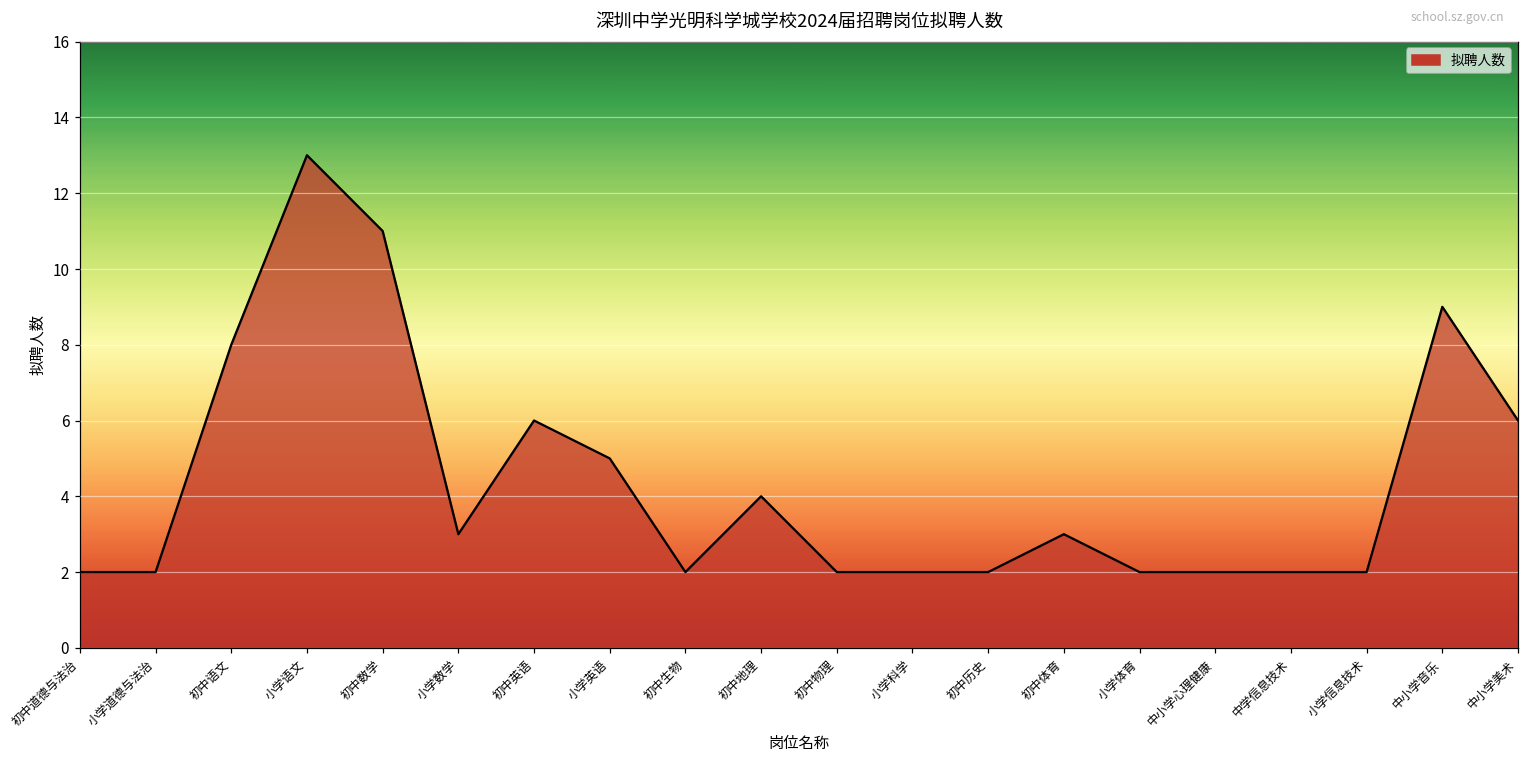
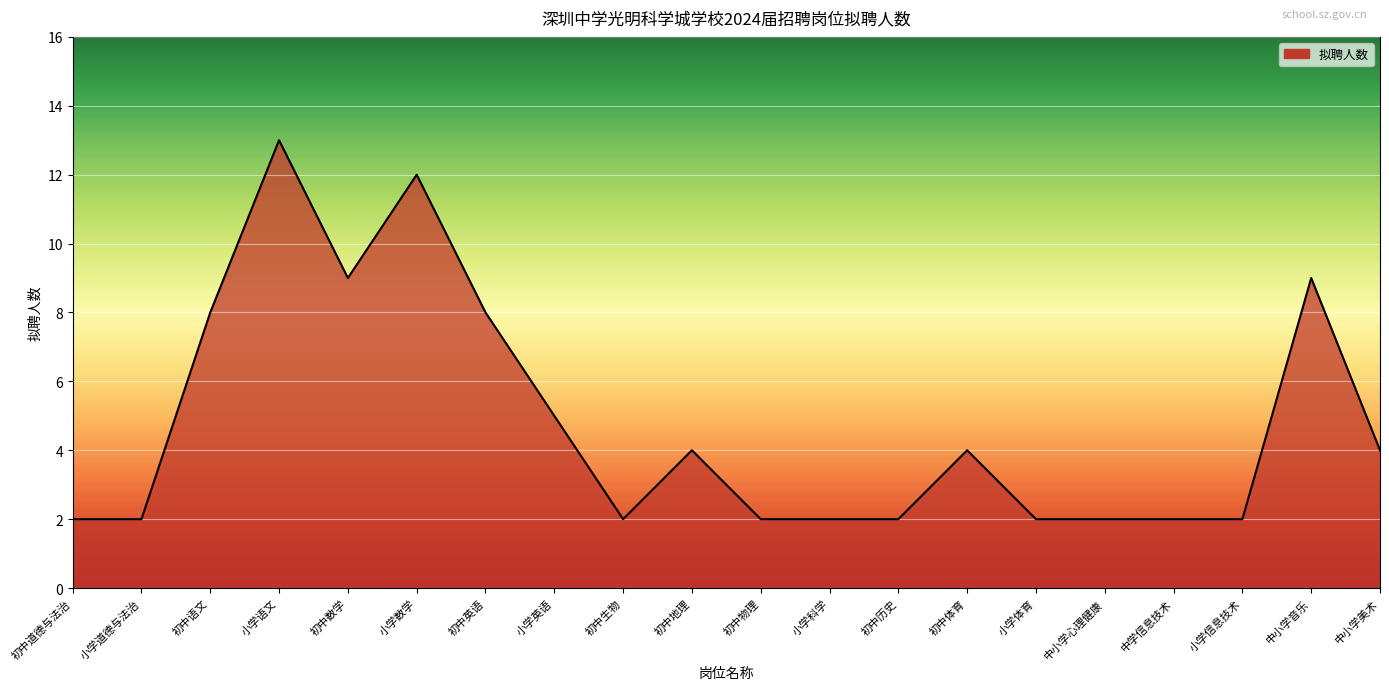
  {
    "初中道德与法治": 2,
    "小学道德与法治": 2,
    "初中语文": 8,
    "小学语文": 13,
-   "初中数学": 11,
-   "小学数学": 3,
-   "初中英语": 6,
+   "初中数学": 9,
+   "小学数学": 12,
+   "初中英语": 8,
    "小学英语": 5,
    "初中生物": 2,
    "初中地理": 4,
    "初中物理": 2,
    "小学科学": 2,
    "初中历史": 2,
-   "初中体育": 3,
+   "初中体育": 4,
    "小学体育": 2,
    "中小学心理健康": 2,
    "中学信息技术": 2,
    "小学信息技术": 2,
    "中小学音乐": 9,
-   "中小学美术": 6
+   "中小学美术": 4
  }
